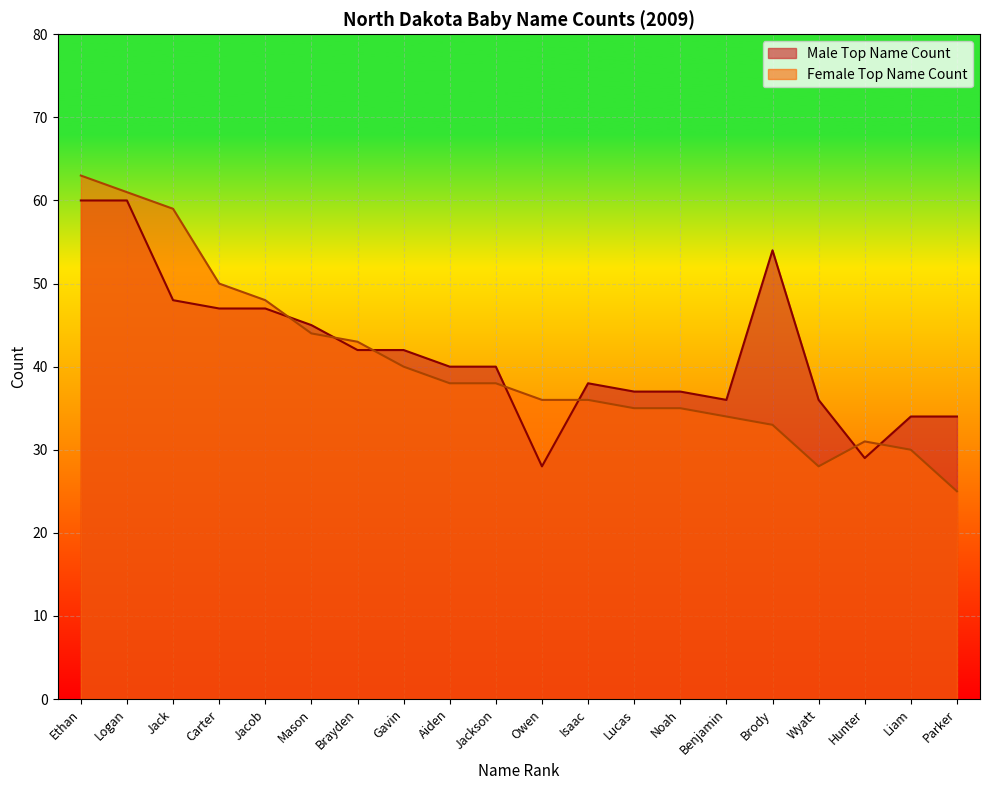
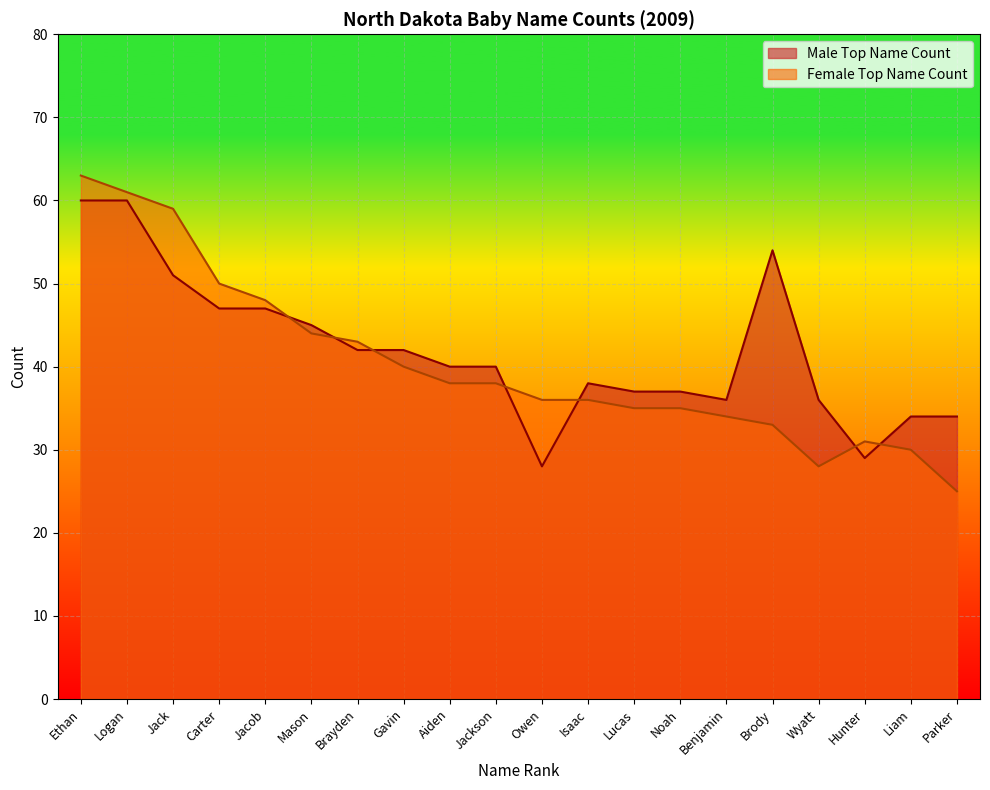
  {
    "Male Top Name Count": {
      "Ethan": 60,
      "Logan": 60,
-     "Jack": 48,
+     "Jack": 51,
      "Carter": 47,
      "Jacob": 47,
      "Mason": 45,
      "Brayden": 42,
      "Gavin": 42,
      "Aiden": 40,
      "Jackson": 40,
      "Owen": 28,
      "Isaac": 38,
      "Lucas": 37,
      "Noah": 37,
      "Benjamin": 36,
      "Brody": 54,
      "Wyatt": 36,
      "Hunter": 29,
      "Liam": 34,
      "Parker": 34
    },
    "Female Top Name Count": {
      "Ethan": 63,
      "Logan": 61,
      "Jack": 59,
      "Carter": 50,
      "Jacob": 48,
      "Mason": 44,
      "Brayden": 43,
      "Gavin": 40,
      "Aiden": 38,
      "Jackson": 38,
      "Owen": 36,
      "Isaac": 36,
      "Lucas": 35,
      "Noah": 35,
      "Benjamin": 34,
      "Brody": 33,
      "Wyatt": 28,
      "Hunter": 31,
      "Liam": 30,
      "Parker": 25
    }
  }
